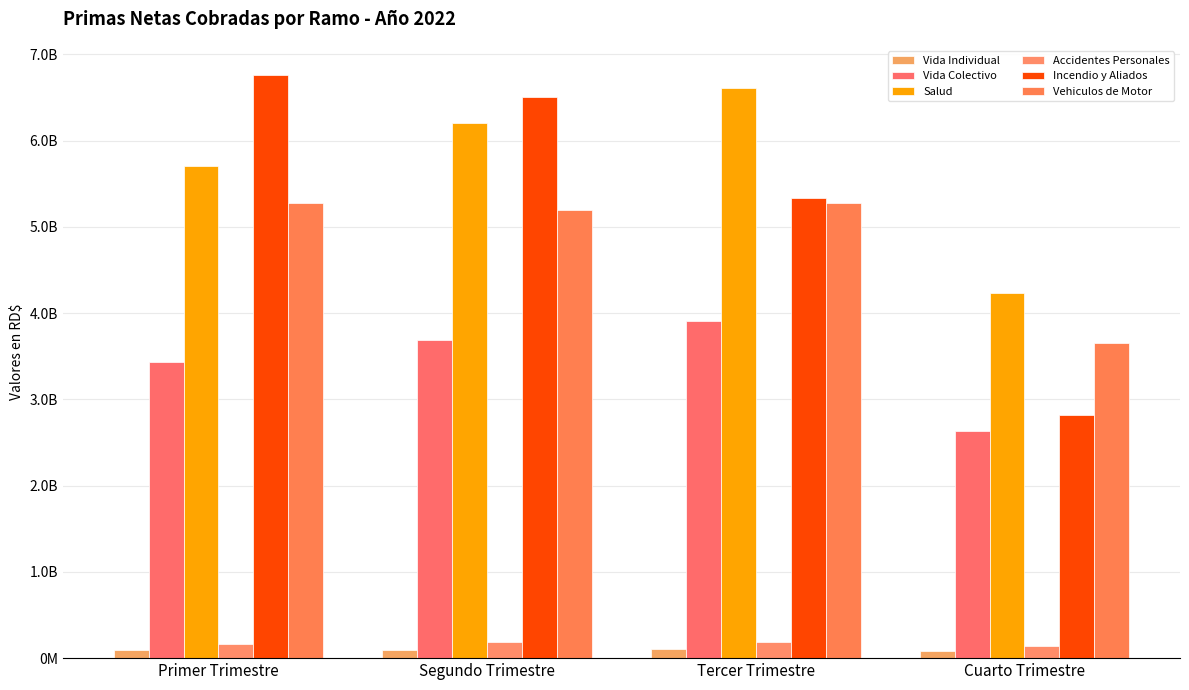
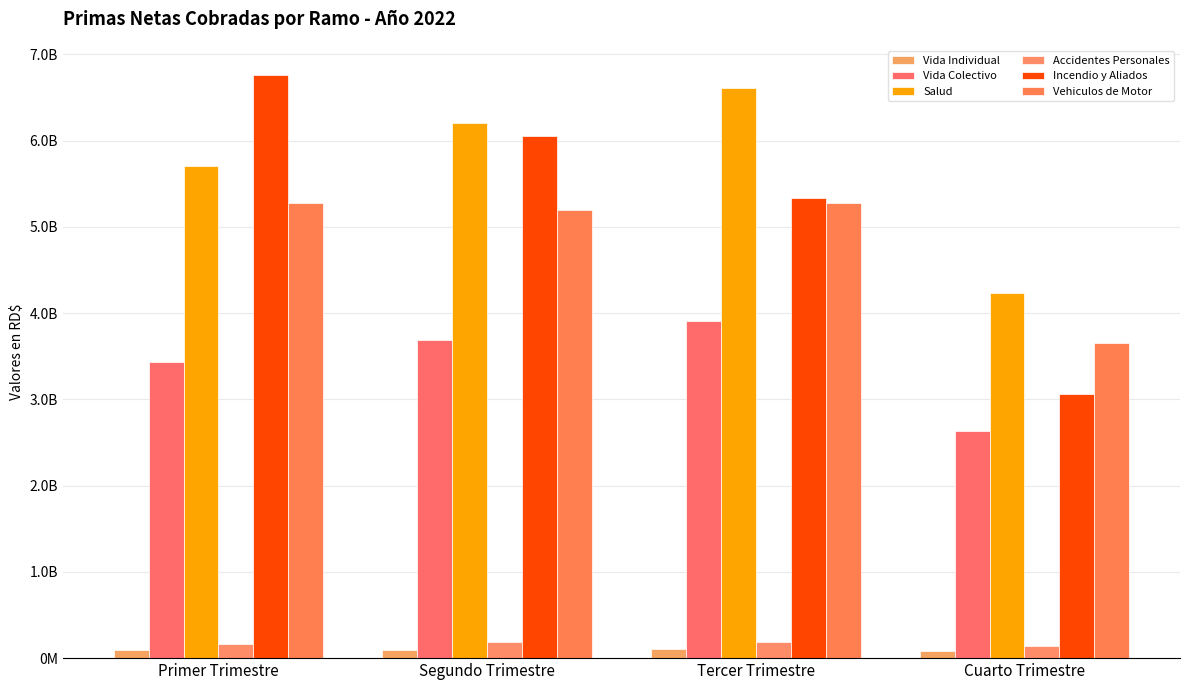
  {
    "Salud": {
      "Primer Trimestre": 5700000000,
      "Segundo Trimestre": 6200000000,
      "Tercer Trimestre": 6600000000,
      "Cuarto Trimestre": 4200000000
    },
    "Incendio y Aliados": {
      "Primer Trimestre": 6800000000,
-     "Segundo Trimestre": 6500000000,
+     "Segundo Trimestre": 6100000000,
      "Tercer Trimestre": 5300000000,
-     "Cuarto Trimestre": 2800000000
+     "Cuarto Trimestre": 3100000000
    }
  }
